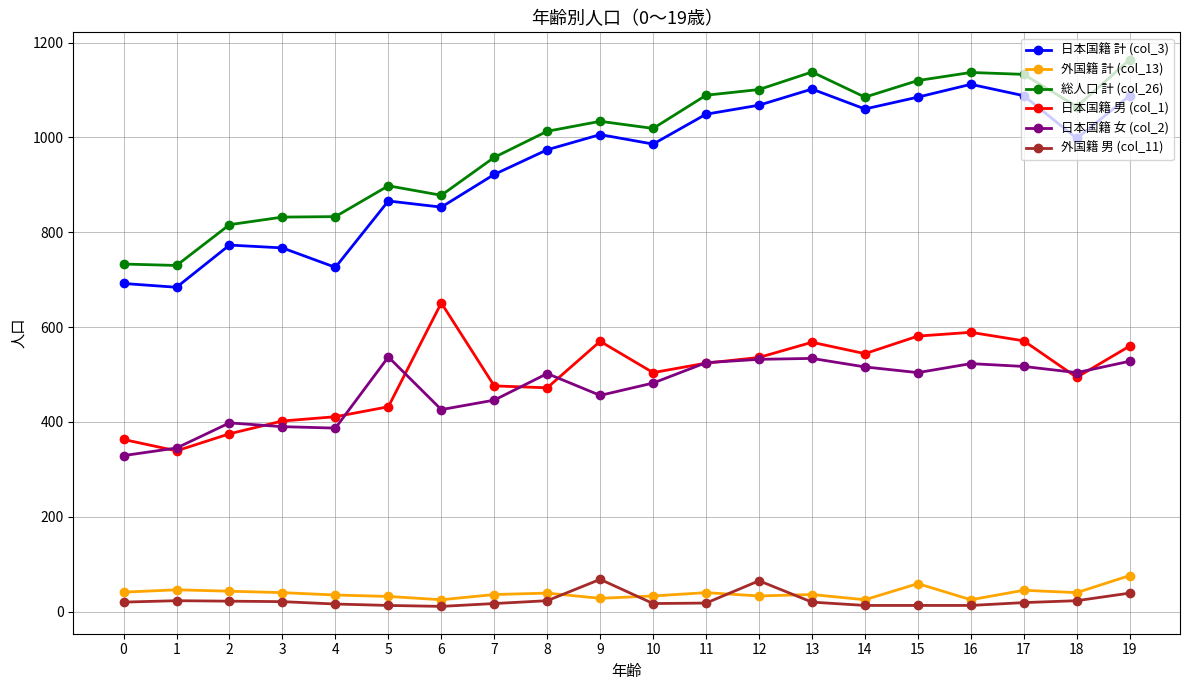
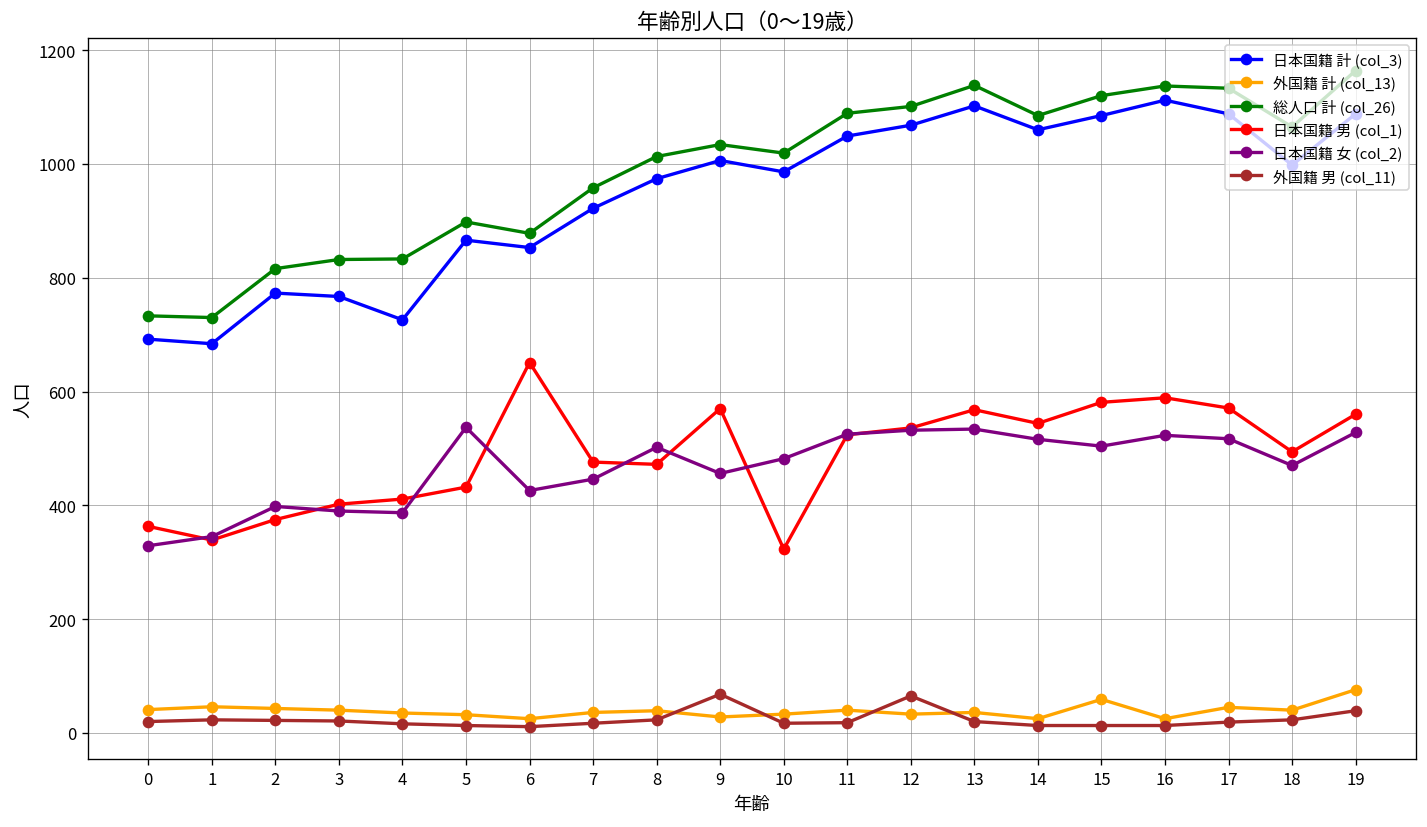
  {
    "日本国籍 計 (col_3)": {
      "0": 690,
      "1": 680,
      "2": 770,
      "3": 770,
      "4": 730,
      "5": 870,
      "6": 850,
      "7": 920,
      "8": 970,
      "9": 1010,
      "10": 990,
      "11": 1050,
      "12": 1070,
      "13": 1100,
      "14": 1060,
      "15": 1090,
      "16": 1110
    },
    "外国籍 計 (col_13)": {
      "0": 40,
      "1": 50,
      "2": 40,
      "3": 40,
      "4": 40,
      "5": 30,
      "6": 30,
      "7": 40,
      "8": 40,
      "9": 30,
      "10": 30,
      "11": 40,
      "12": 30,
      "13": 40,
      "14": 30,
      "15": 60,
      "16": 30,
      "17": 50,
      "18": 40,
      "19": 80
    },
    "総人口 計 (col_26)": {
      "0": 730,
      "1": 730,
      "2": 820,
      "3": 830,
      "4": 830,
      "5": 900,
      "6": 880,
      "7": 960,
      "8": 1010,
      "9": 1030,
      "10": 1020,
      "11": 1090,
      "12": 1100,
      "13": 1140,
      "14": 1090,
      "15": 1120,
      "16": 1140
    },
    "日本国籍 男 (col_1)": {
      "0": 360,
      "1": 340,
      "2": 380,
      "3": 400,
      "4": 410,
      "5": 430,
      "6": 650,
      "7": 480,
      "8": 470,
      "9": 570,
-     "10": 500,
+     "10": 320,
      "13": 570,
      "14": 540,
      "15": 580,
      "16": 590,
      "17": 570,
      "18": 490,
      "19": 560
    },
    "日本国籍 女 (col_2)": {
      "0": 330,
      "1": 350,
      "2": 400,
      "3": 390,
      "4": 390,
      "5": 540,
      "6": 430,
      "7": 450,
      "8": 500,
      "9": 460,
      "10": 480,
      "13": 530,
      "14": 520,
      "15": 500,
      "16": 520,
      "17": 520,
-     "18": 500,
+     "18": 470,
      "19": 530
    },
    "外国籍 男 (col_11)": {
      "0": 20,
      "1": 20,
      "2": 20,
      "3": 20,
      "4": 20,
      "5": 10,
      "6": 10,
      "7": 20,
      "8": 20,
      "9": 70,
      "10": 20,
      "11": 20,
      "12": 70,
      "13": 20,
      "14": 10,
      "15": 10,
      "16": 10,
      "17": 20,
      "18": 20,
      "19": 40
    }
  }
